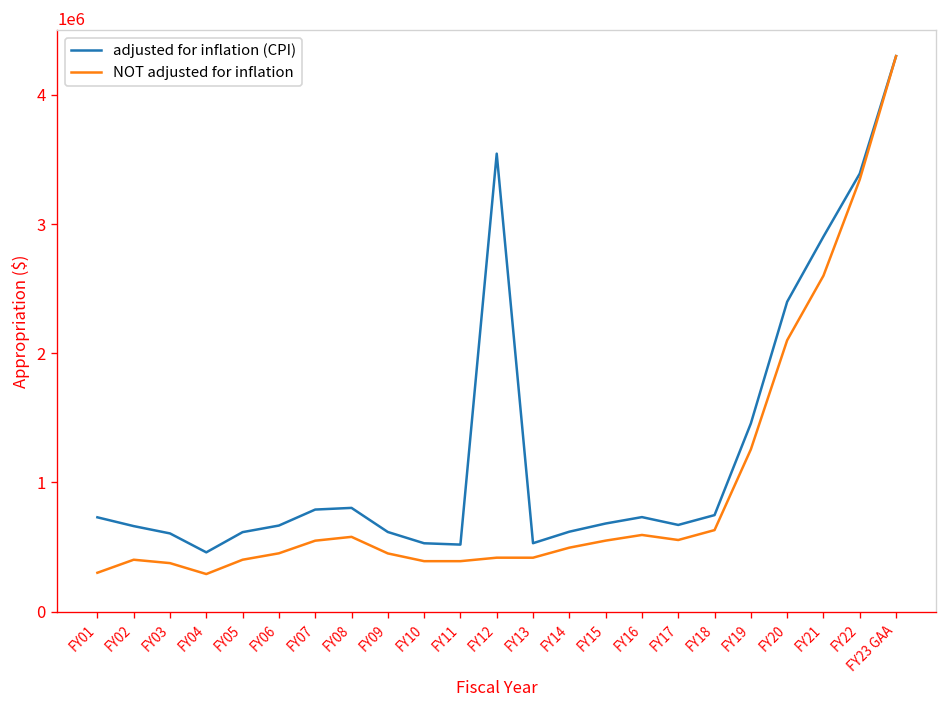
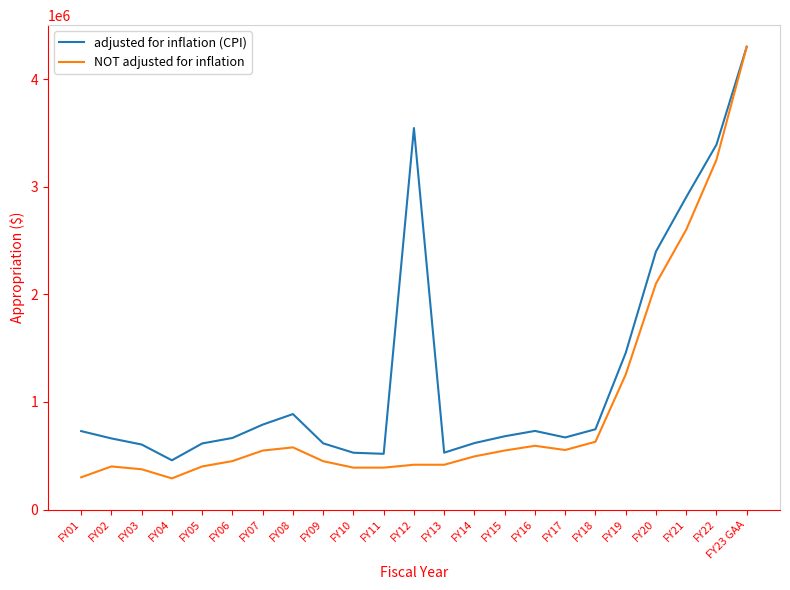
  {
    "adjusted for inflation (CPI)": {
      "FY01": 730000,
      "FY02": 660000,
      "FY03": 600000,
      "FY04": 460000,
      "FY05": 610000,
      "FY06": 670000,
      "FY07": 790000,
-     "FY08": 800000,
+     "FY08": 890000,
      "FY09": 620000,
      "FY10": 530000,
      "FY11": 520000,
      "FY12": 3540000,
      "FY13": 530000,
      "FY14": 620000,
      "FY15": 680000,
      "FY16": 730000,
      "FY17": 670000,
      "FY18": 750000,
      "FY19": 1460000,
      "FY20": 2400000,
      "FY21": 2900000,
      "FY22": 3390000
    },
    "NOT adjusted for inflation": {
      "FY01": 300000,
      "FY02": 400000,
      "FY03": 370000,
      "FY04": 290000,
      "FY05": 400000,
      "FY06": 450000,
      "FY07": 550000,
      "FY08": 580000,
      "FY09": 450000,
      "FY10": 390000,
      "FY11": 390000,
      "FY12": 420000,
      "FY13": 420000,
      "FY14": 490000,
      "FY15": 550000,
      "FY16": 590000,
      "FY17": 550000,
      "FY18": 630000,
      "FY19": 1260000,
      "FY20": 2100000,
      "FY21": 2600000,
-     "FY22": 3340000
+     "FY22": 3250000
    }
  }
